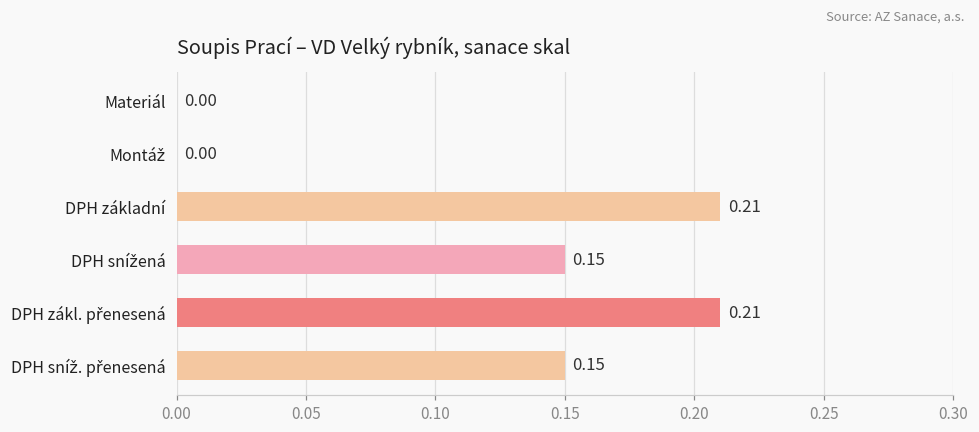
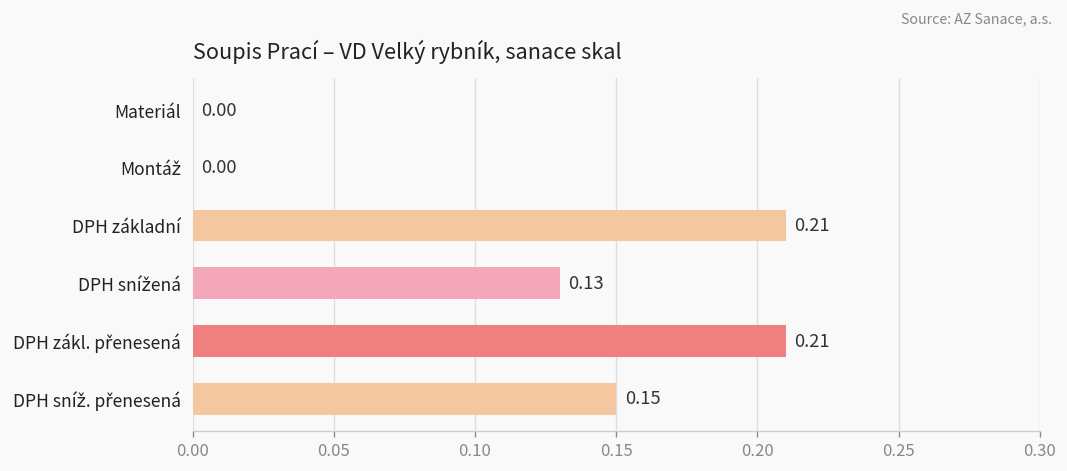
  {
    "Materiál": 0.00,
    "Montáž": 0.00,
    "DPH základní": 0.21,
-   "DPH snížená": 0.15,
+   "DPH snížená": 0.13,
    "DPH zákl. přenesená": 0.21,
    "DPH sníž. přenesená": 0.15
  }
